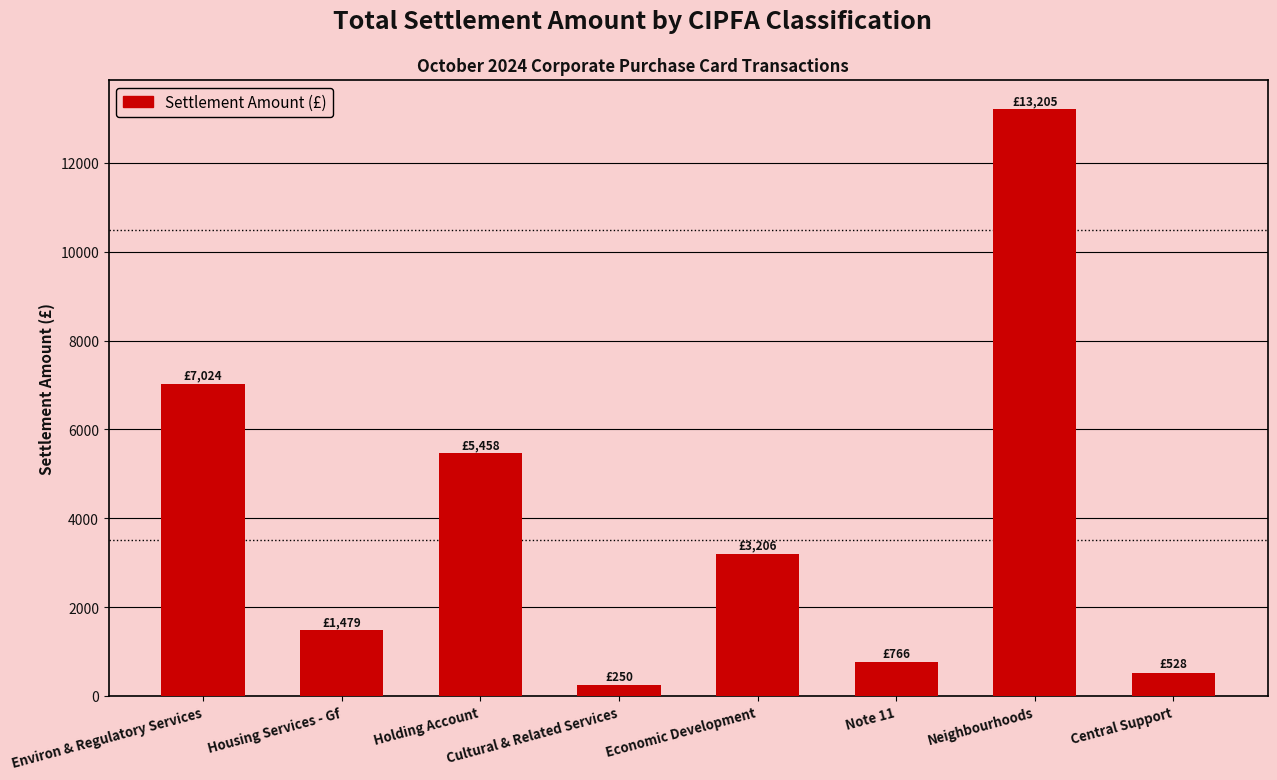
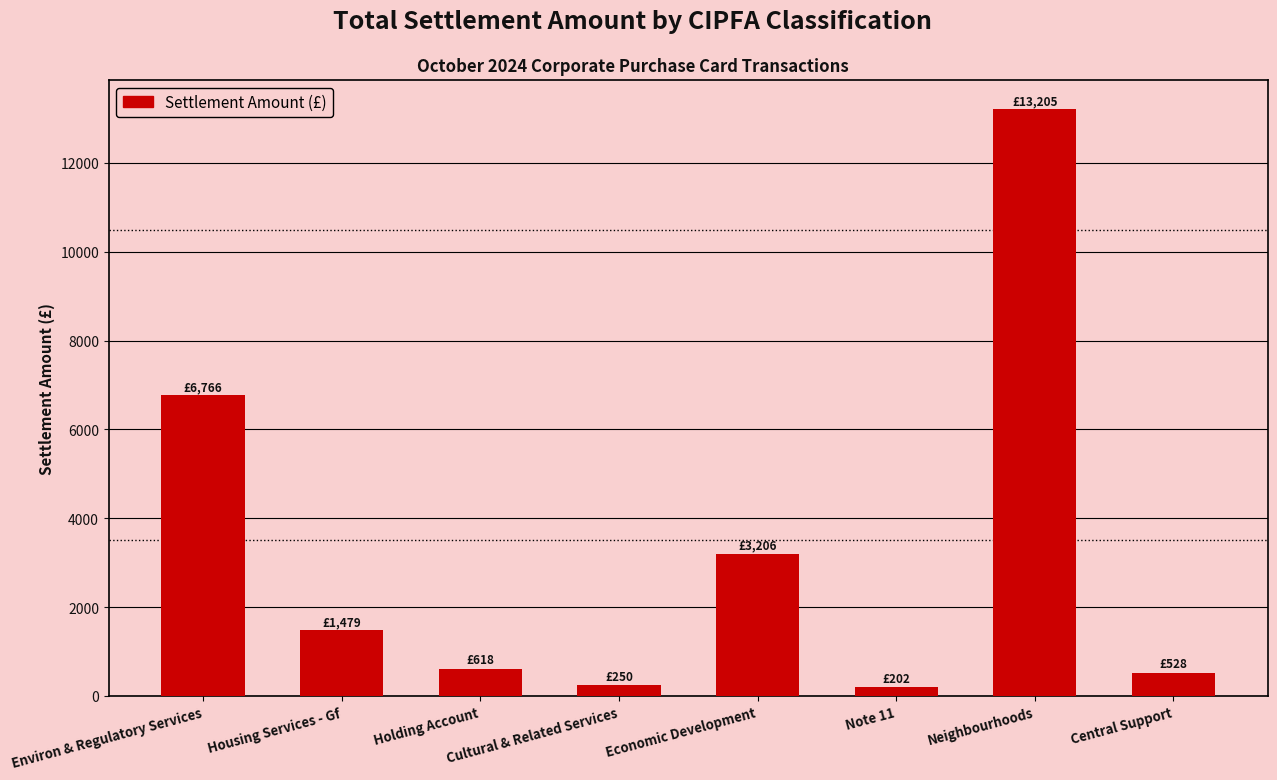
  {
-   "Environ & Regulatory Services": "£7,024",
+   "Environ & Regulatory Services": "£6,766",
    "Housing Services - Gf": "£1,479",
-   "Holding Account": "£5,458",
+   "Holding Account": "£618",
    "Cultural & Related Services": "£250",
    "Economic Development": "£3,206",
-   "Note 11": "£766",
+   "Note 11": "£202",
    "Neighbourhoods": "£13,205",
    "Central Support": "£528"
  }
